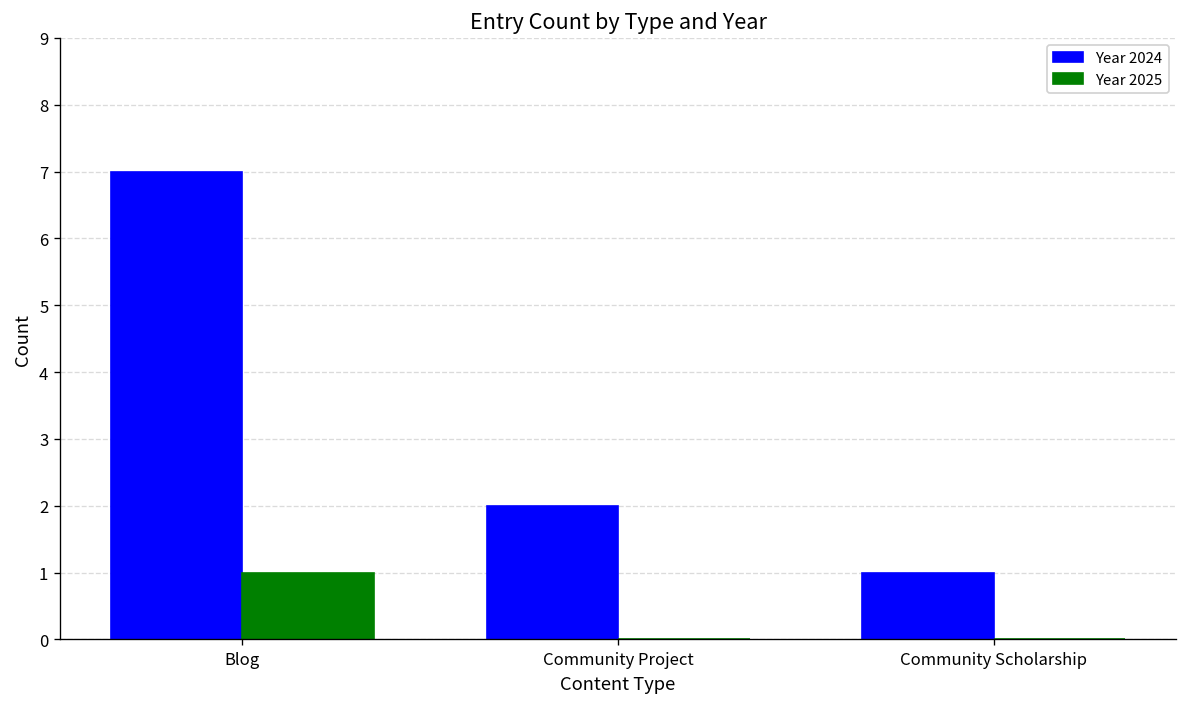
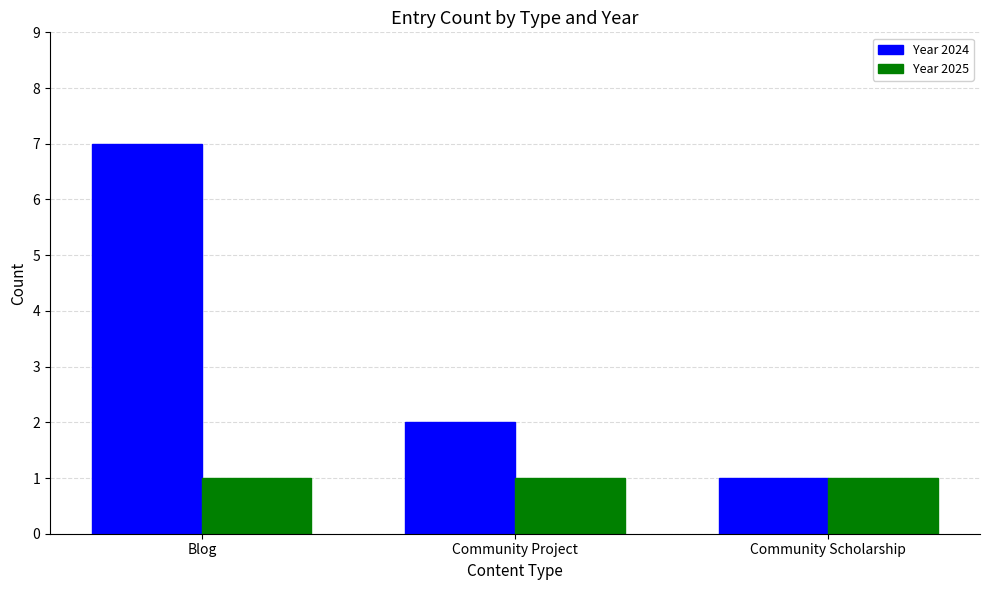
  {
    "Year 2024": {
      "Blog": 7,
      "Community Project": 2,
      "Community Scholarship": 1
    },
    "Year 2025": {
      "Blog": 1,
-     "Community Project": 0,
-     "Community Scholarship": 0
+     "Community Project": 1,
+     "Community Scholarship": 1
    }
  }
